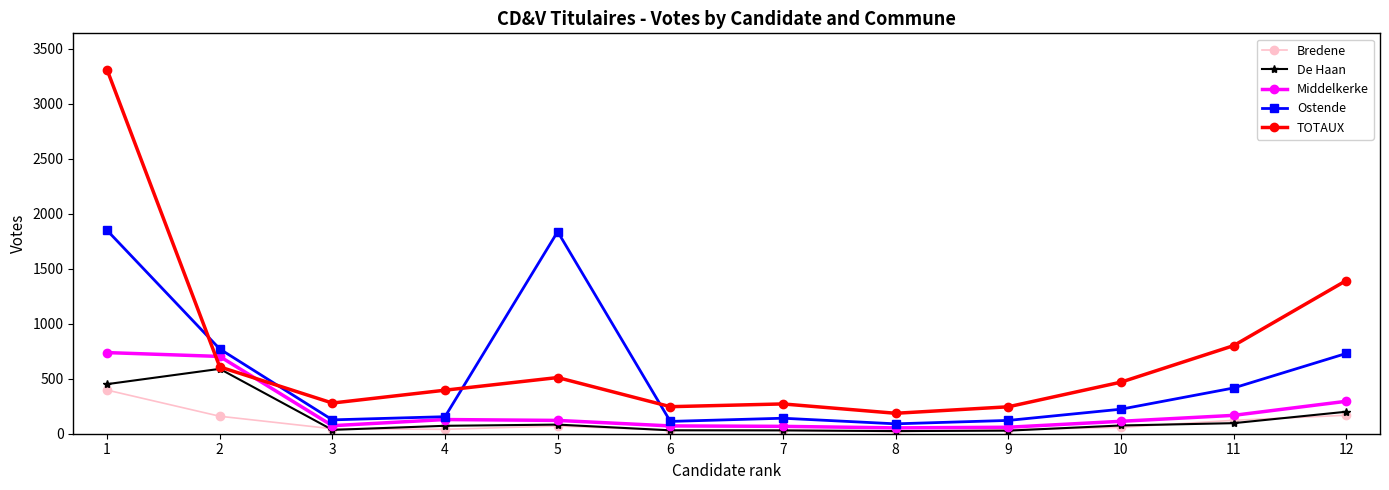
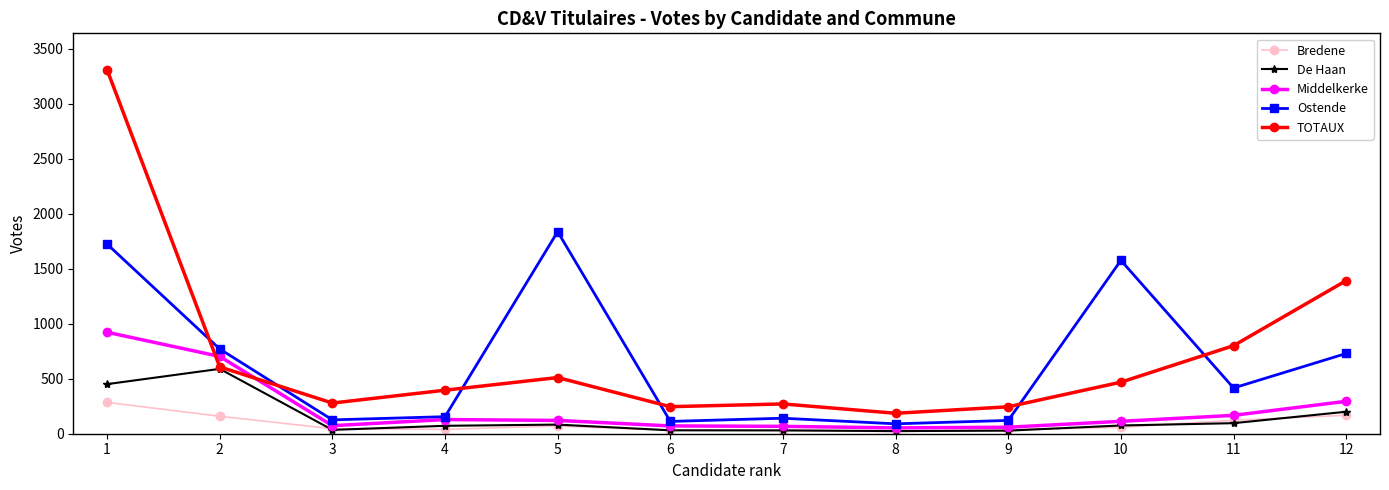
  {
    "Bredene": {
-     "1": 400,
+     "1": 290,
      "2": 160,
      "4": 40,
      "11": 120,
      "12": 170
    },
    "De Haan": {
      "1": 450,
      "4": 70,
      "11": 100,
      "12": 200
    },
    "Middelkerke": {
-     "1": 740,
+     "1": 920,
      "2": 700,
      "3": 70,
      "4": 130,
      "5": 120,
      "6": 70,
      "7": 70,
      "8": 50,
      "10": 110,
      "11": 170,
      "12": 300
    },
    "Ostende": {
-     "1": 1850,
+     "1": 1730,
      "2": 770,
      "3": 130,
      "4": 160,
      "5": 1840,
      "6": 110,
      "7": 140,
      "8": 90,
      "9": 120,
-     "10": 220,
+     "10": 1580,
      "11": 420,
      "12": 730
    },
    "TOTAUX": {
      "1": 3310,
      "3": 280,
      "4": 400,
      "5": 510,
      "6": 250,
      "7": 270,
      "8": 190,
      "9": 250,
      "10": 470,
      "11": 800,
      "12": 1390
    }
  }
